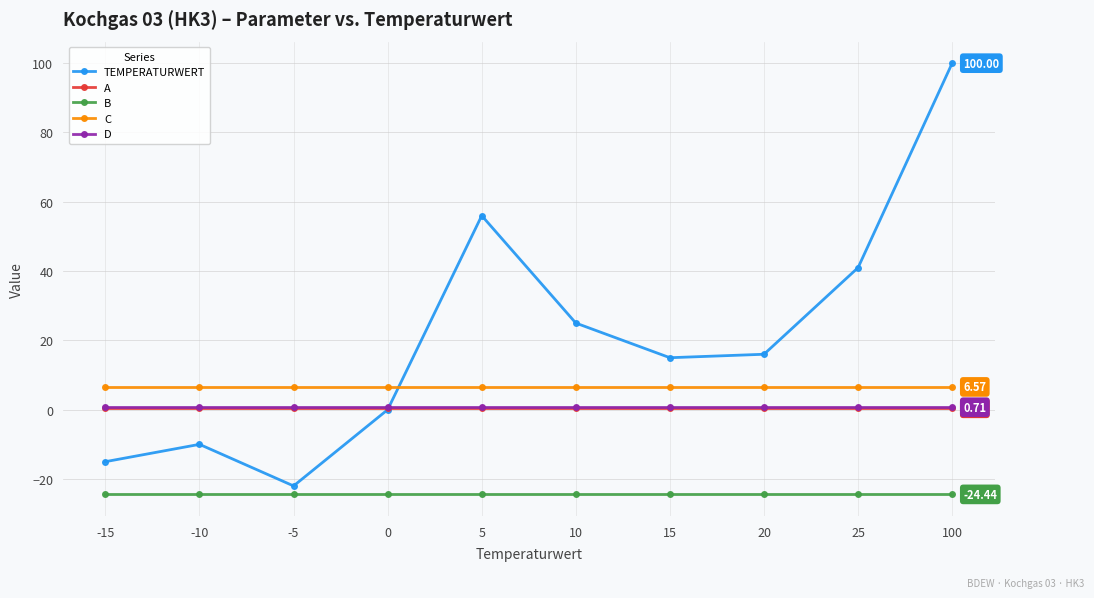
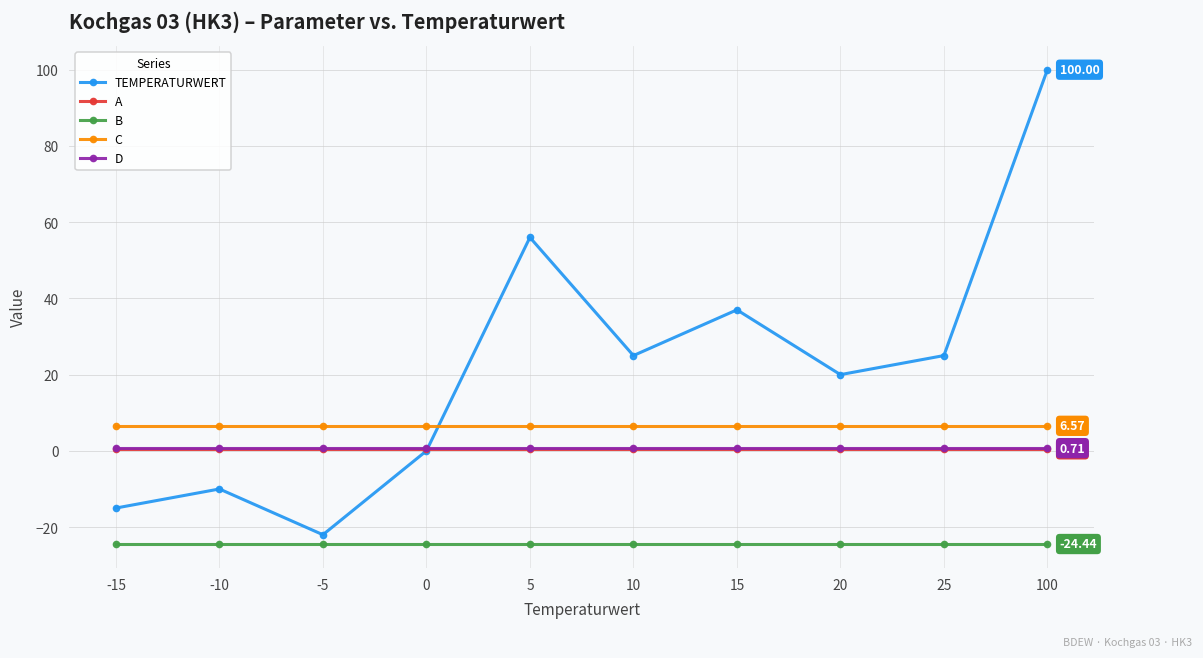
  {
    "TEMPERATURWERT": {
      "-15": -15,
      "-10": -10,
      "-5": -22,
      "5": 56,
      "10": 25,
-     "15": 15,
-     "20": 16,
-     "25": 41
+     "15": 37,
+     "20": 20,
+     "25": 25
    },
    "B": {
      "-15": -24,
      "-10": -24,
      "-5": -24,
      "0": -24,
      "5": -24,
      "10": -24,
      "15": -24,
      "20": -24,
      "25": -24
    },
    "C": {
      "-15": 7,
      "-10": 7,
      "-5": 7,
      "0": 7,
      "5": 7,
      "10": 7,
      "15": 7,
      "20": 7,
      "25": 7
    }
  }
